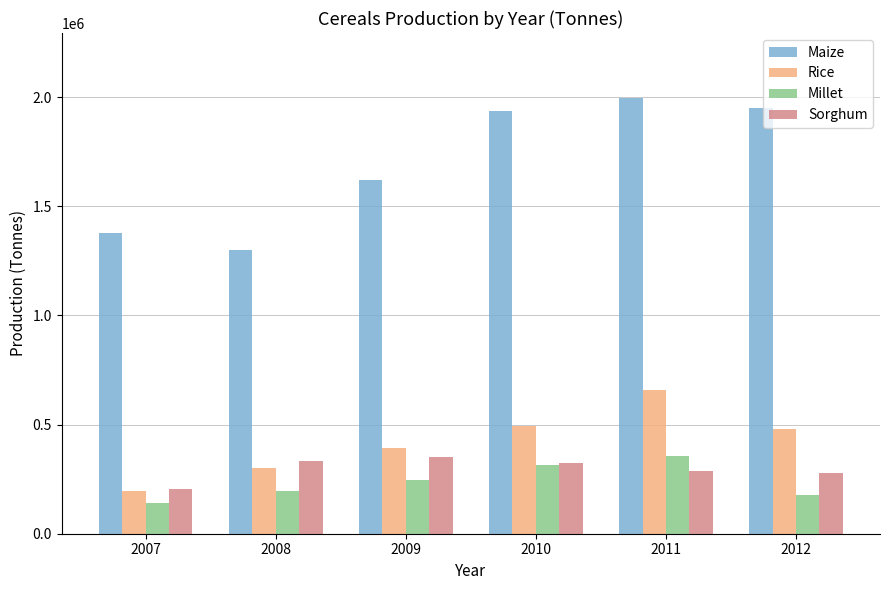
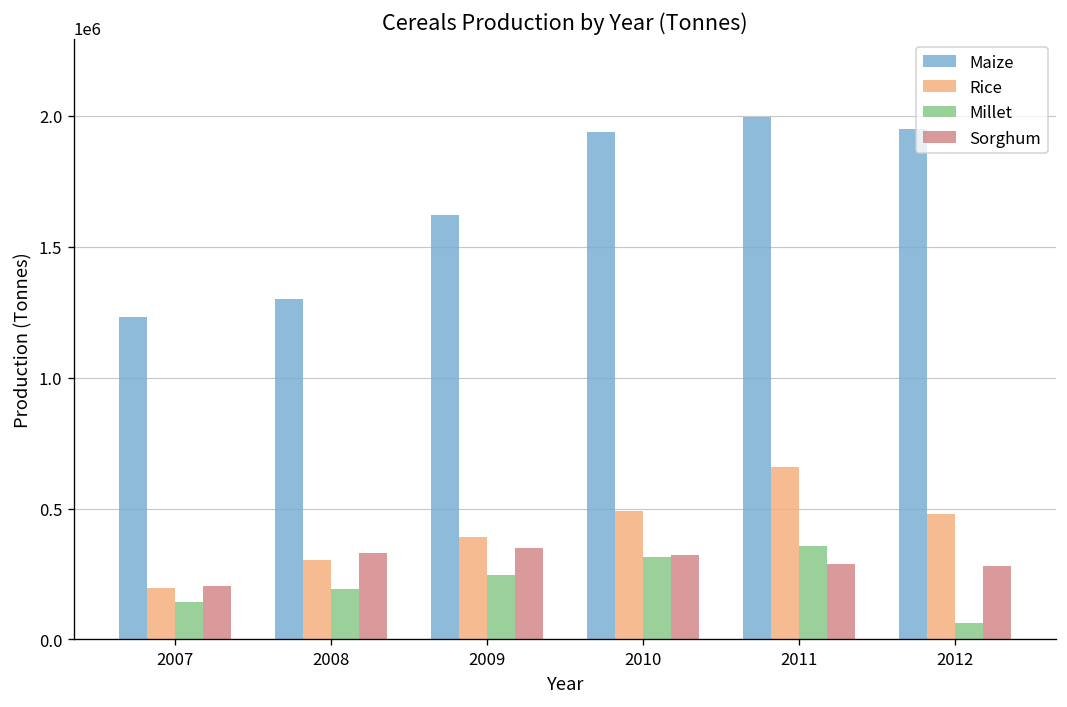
  {
    "Maize": {
-     "2007": 1380000,
+     "2007": 1230000,
      "2008": 1300000,
      "2009": 1620000,
      "2010": 1940000,
      "2011": 2000000,
      "2012": 1950000
    },
    "Millet": {
      "2007": 140000,
      "2008": 190000,
      "2009": 250000,
      "2010": 310000,
      "2011": 360000,
-     "2012": 180000
+     "2012": 60000
    }
  }
